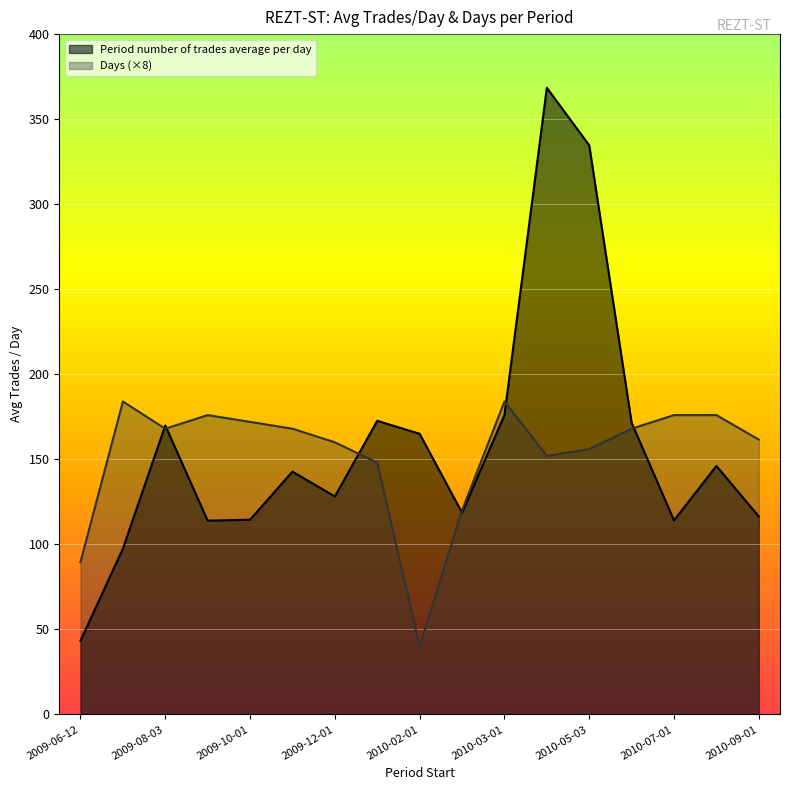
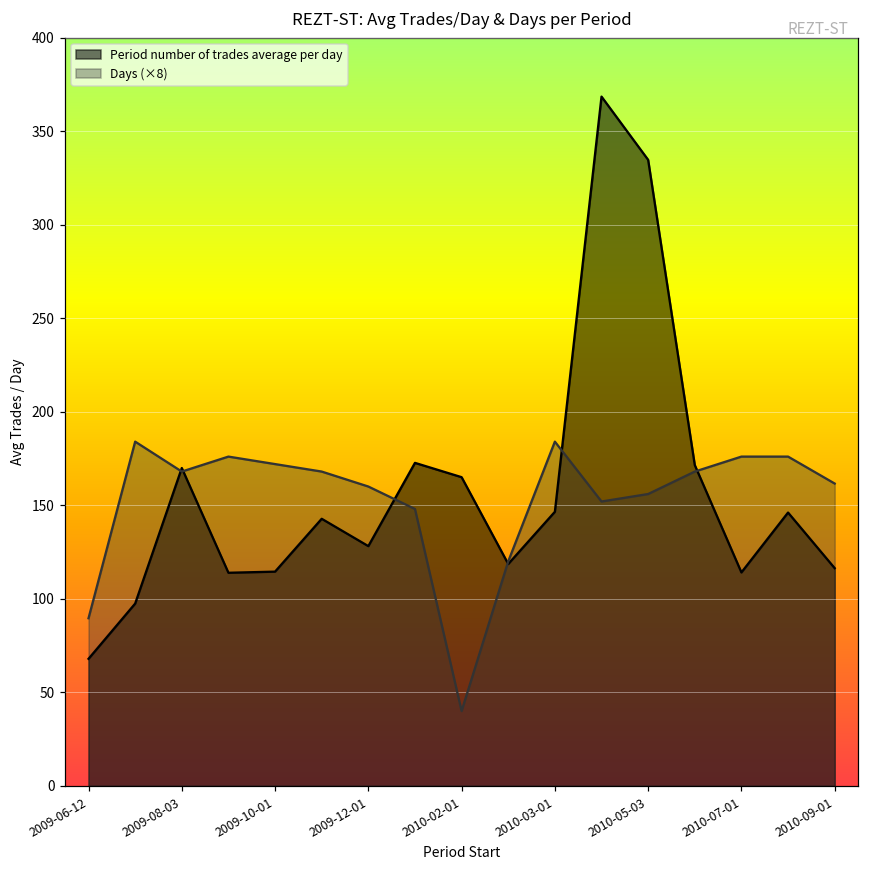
  {
    "Period number of trades average per day": {
-     "2009-06-12": 43,
+     "2009-06-12": 68,
      "2009-08-03": 170,
      "2009-10-01": 115,
      "2009-12-01": 128,
      "2010-02-01": 165,
-     "2010-03-01": 176,
+     "2010-03-01": 147,
      "2010-05-03": 335,
      "2010-07-01": 114,
      "2010-09-01": 116
    },
    "Days (×8)": {
      "2009-06-12": 90,
      "2009-08-03": 168,
      "2009-10-01": 172,
      "2009-12-01": 160,
      "2010-02-01": 40,
      "2010-03-01": 184,
      "2010-05-03": 156,
      "2010-07-01": 176,
      "2010-09-01": 162
    }
  }
